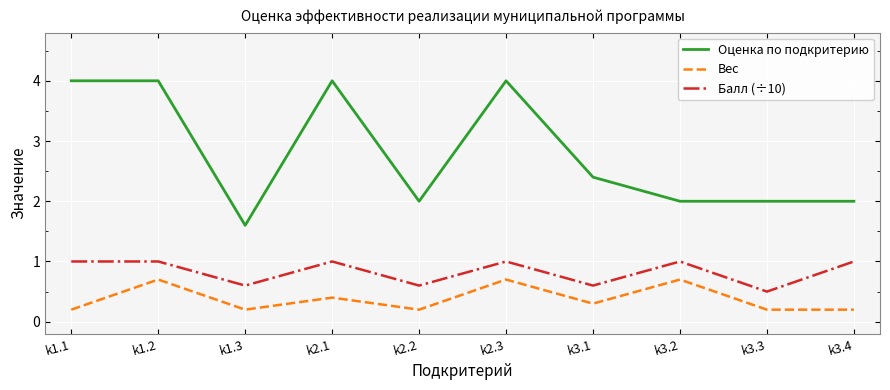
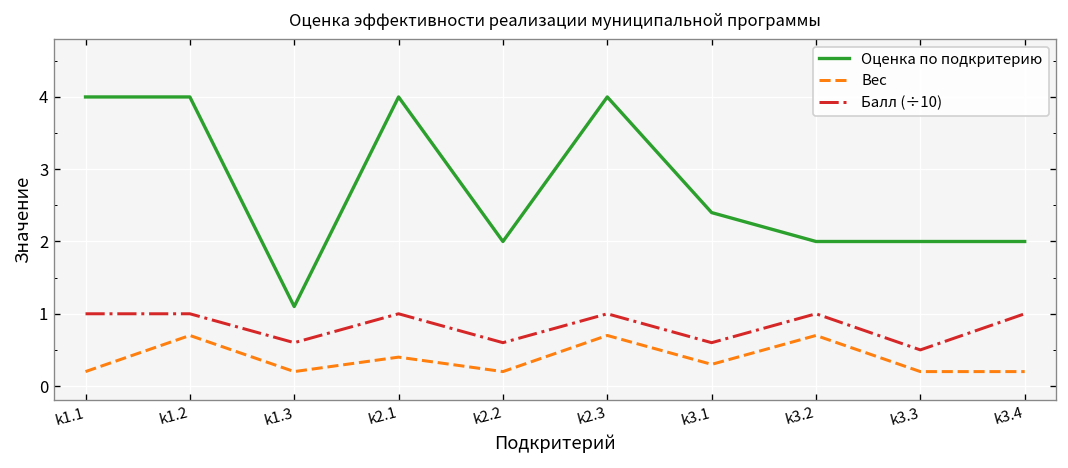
  {
    "Оценка по подкритерию": {
      "k1.1": 4.0,
      "k1.2": 4.0,
-     "k1.3": 1.6,
+     "k1.3": 1.1,
      "k2.1": 4.0,
      "k2.2": 2.0,
      "k2.3": 4.0,
      "k3.1": 2.4,
      "k3.2": 2.0,
      "k3.3": 2.0,
      "k3.4": 2.0
    },
    "Вес": {
      "k1.1": 0.2,
      "k1.2": 0.7,
      "k1.3": 0.2,
      "k2.1": 0.4,
      "k2.2": 0.2,
      "k2.3": 0.7,
      "k3.1": 0.3,
      "k3.2": 0.7,
      "k3.3": 0.2,
      "k3.4": 0.2
    },
    "Балл (÷10)": {
      "k1.1": 1.0,
      "k1.2": 1.0,
      "k1.3": 0.6,
      "k2.1": 1.0,
      "k2.2": 0.6,
      "k2.3": 1.0,
      "k3.1": 0.6,
      "k3.2": 1.0,
      "k3.3": 0.5,
      "k3.4": 1.0
    }
  }
